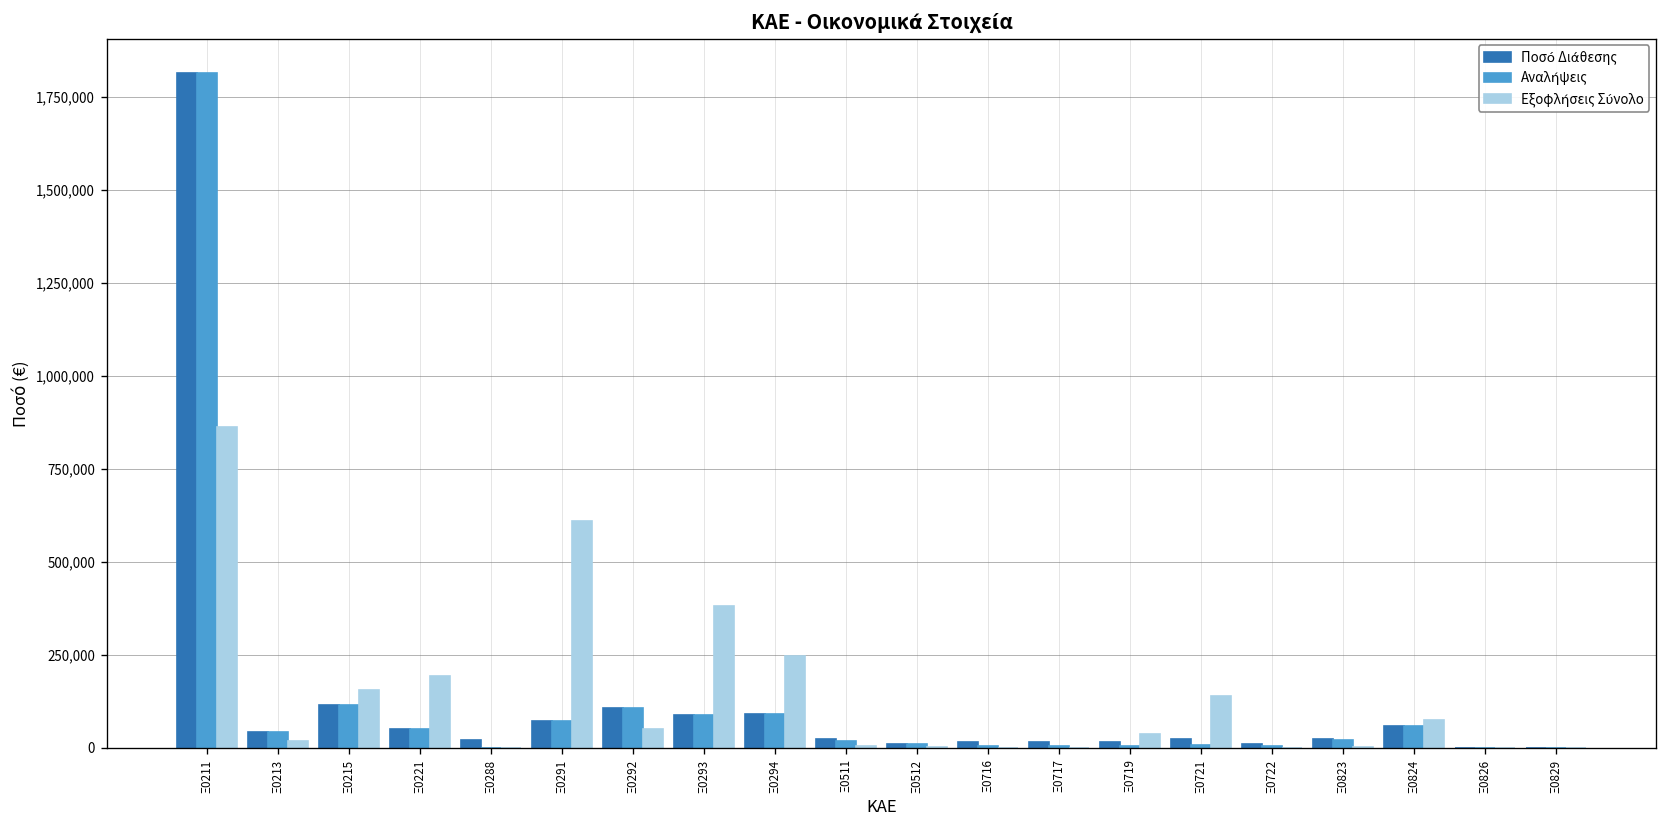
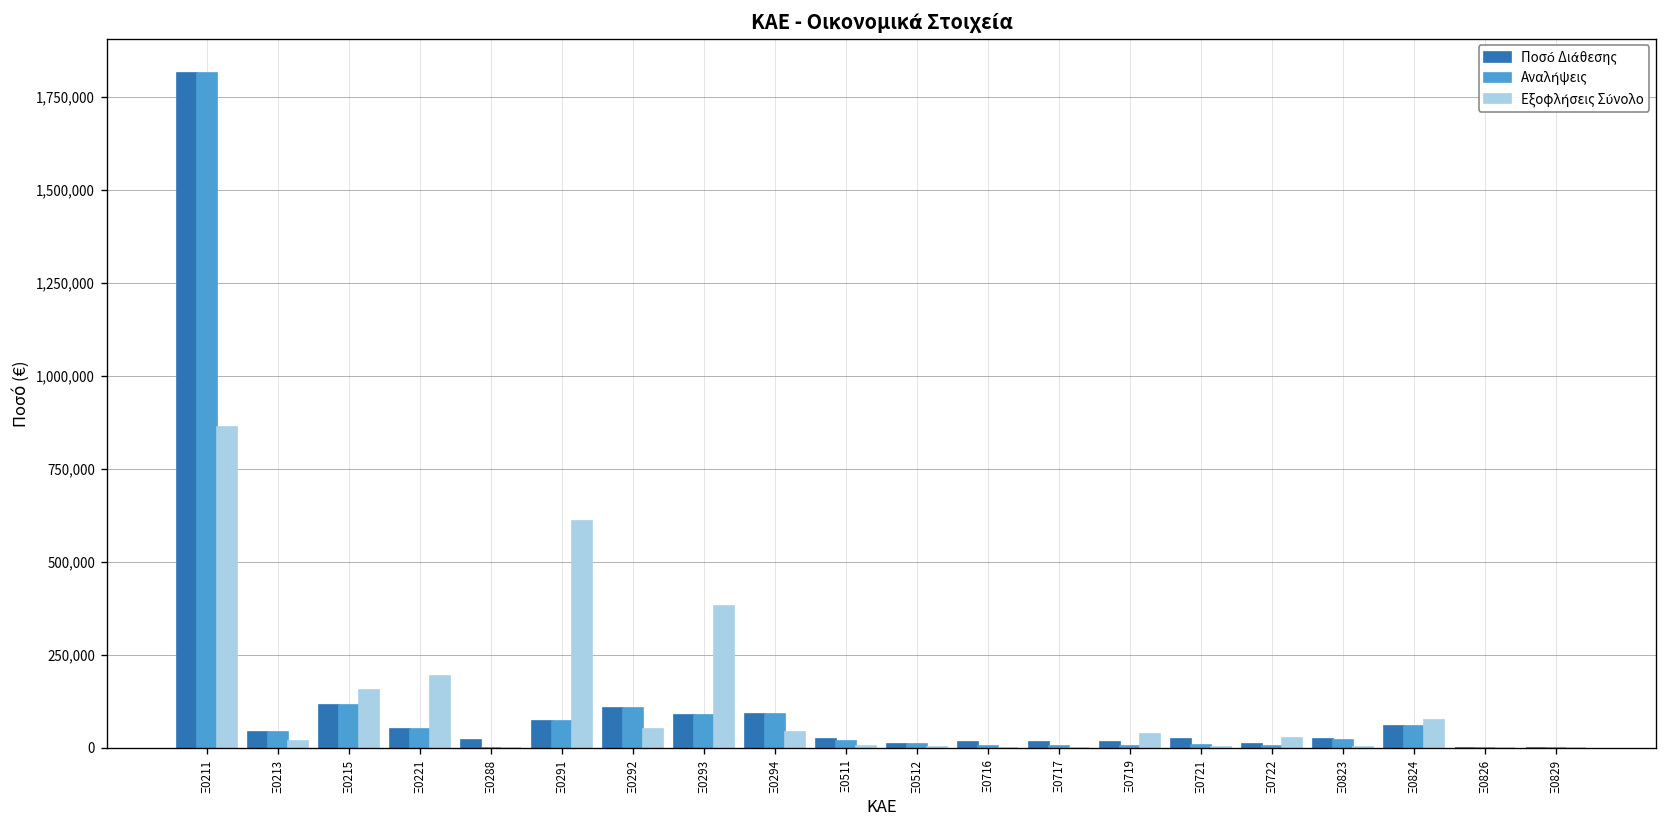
  {
    "Εξοφλήσεις Σύνολο": {
      "Ξ0211": "860,000",
      "Ξ0213": "20,000",
      "Ξ0215": "150,000",
      "Ξ0221": "190,000",
      "Ξ0288": "0",
      "Ξ0291": "610,000",
      "Ξ0292": "50,000",
      "Ξ0293": "380,000",
-     "Ξ0294": "250,000",
+     "Ξ0294": "40,000",
      "Ξ0716": "0",
      "Ξ0717": "0",
      "Ξ0719": "40,000",
-     "Ξ0721": "140,000",
-     "Ξ0722": "0",
+     "Ξ0721": "0",
+     "Ξ0722": "30,000",
      "Ξ0824": "80,000",
      "Ξ0826": "0",
      "Ξ0829": "0"
    }
  }
